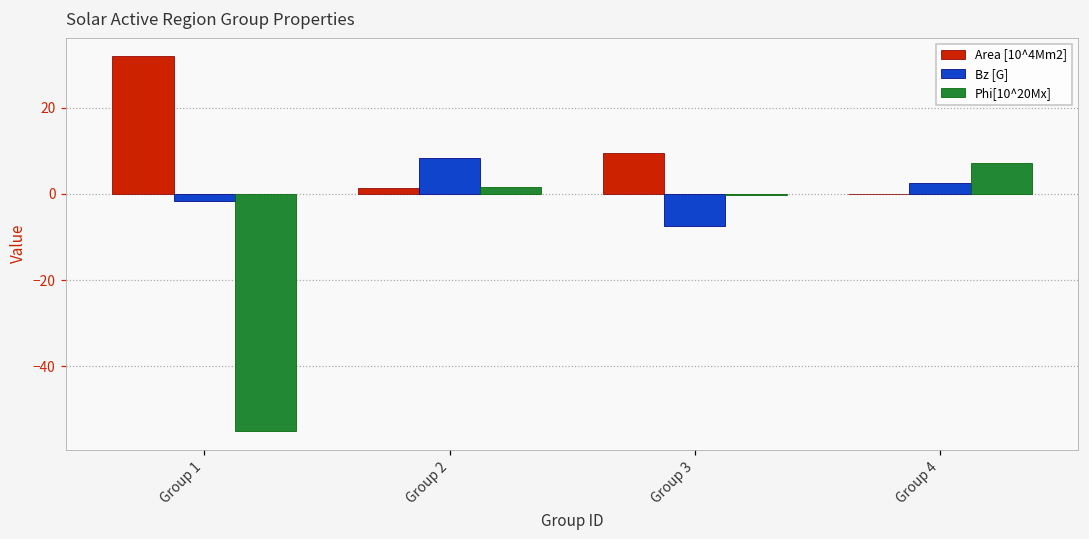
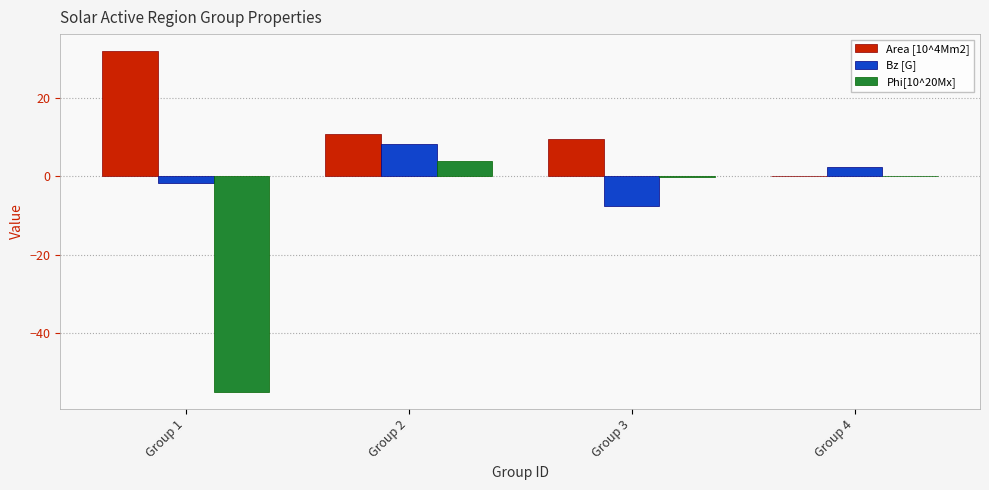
  {
    "Area [10^4Mm2]": {
      "Group 1": 32,
-     "Group 2": 1,
+     "Group 2": 11,
      "Group 3": 9
    },
    "Bz [G]": {
      "Group 1": -2,
      "Group 2": 8,
      "Group 3": -8,
      "Group 4": 2
    },
    "Phi[10^20Mx]": {
      "Group 1": -55,
-     "Group 2": 1,
-     "Group 4": 7
+     "Group 2": 4,
+     "Group 4": 0
    }
  }
